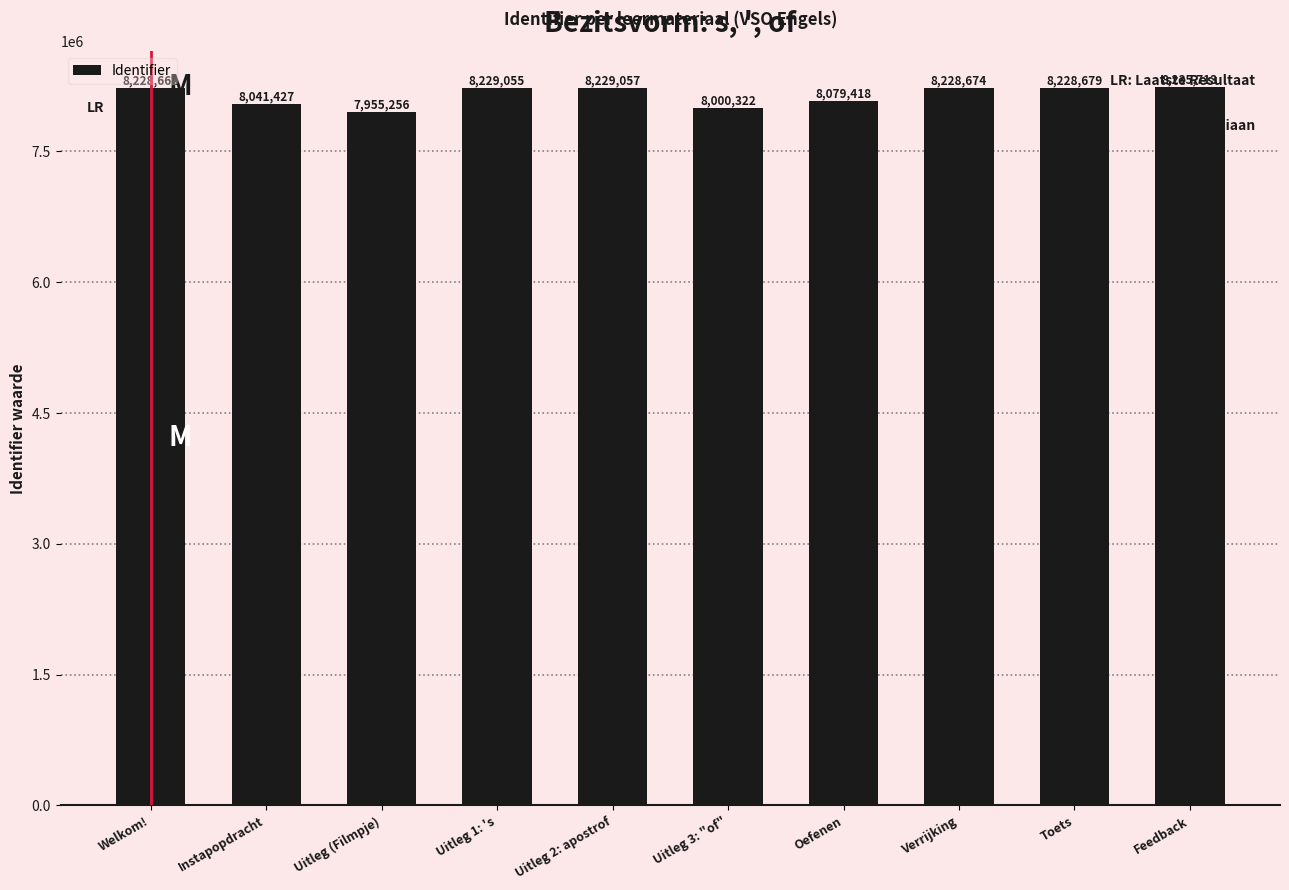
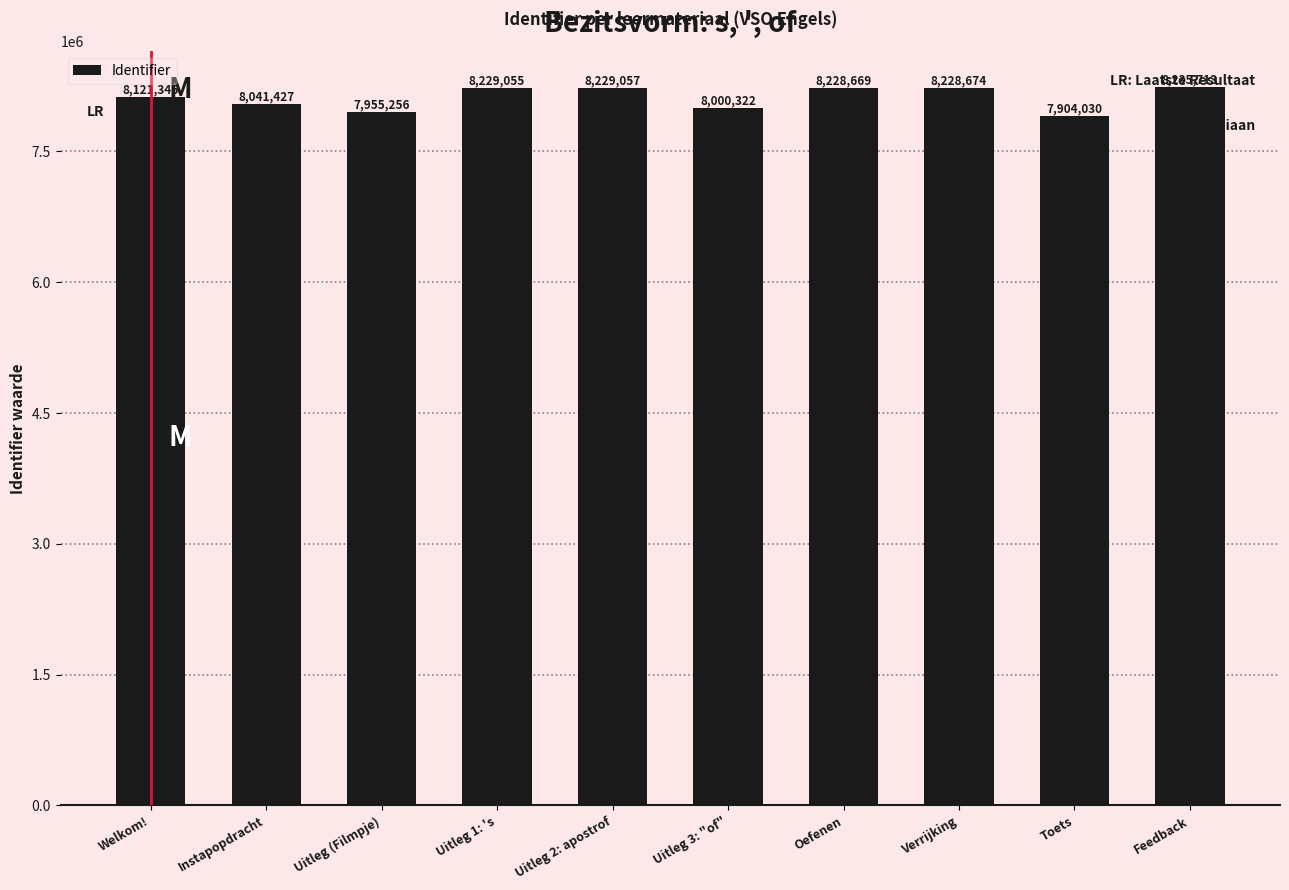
  {
-   "Welkom!": "8,228,662",
+   "Welkom!": "8,121,346",
    "Instapopdracht": "8,041,427",
    "Uitleg (Filmpje)": "7,955,256",
    "Uitleg 1: 's": "8,229,055",
    "Uitleg 2: apostrof": "8,229,057",
    "Uitleg 3: \"of\"": "8,000,322",
-   "Oefenen": "8,079,418",
+   "Oefenen": "8,228,669",
    "Verrijking": "8,228,674",
-   "Toets": "8,228,679"
+   "Toets": "7,904,030"
  }
